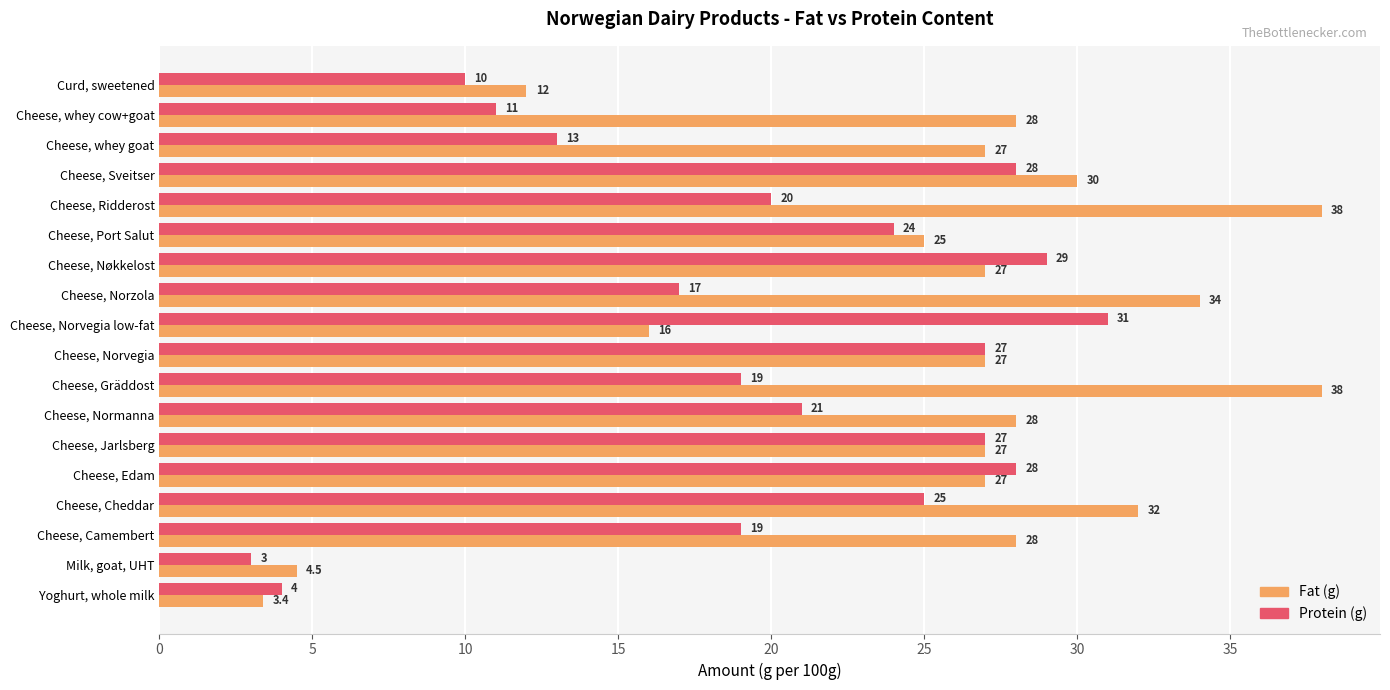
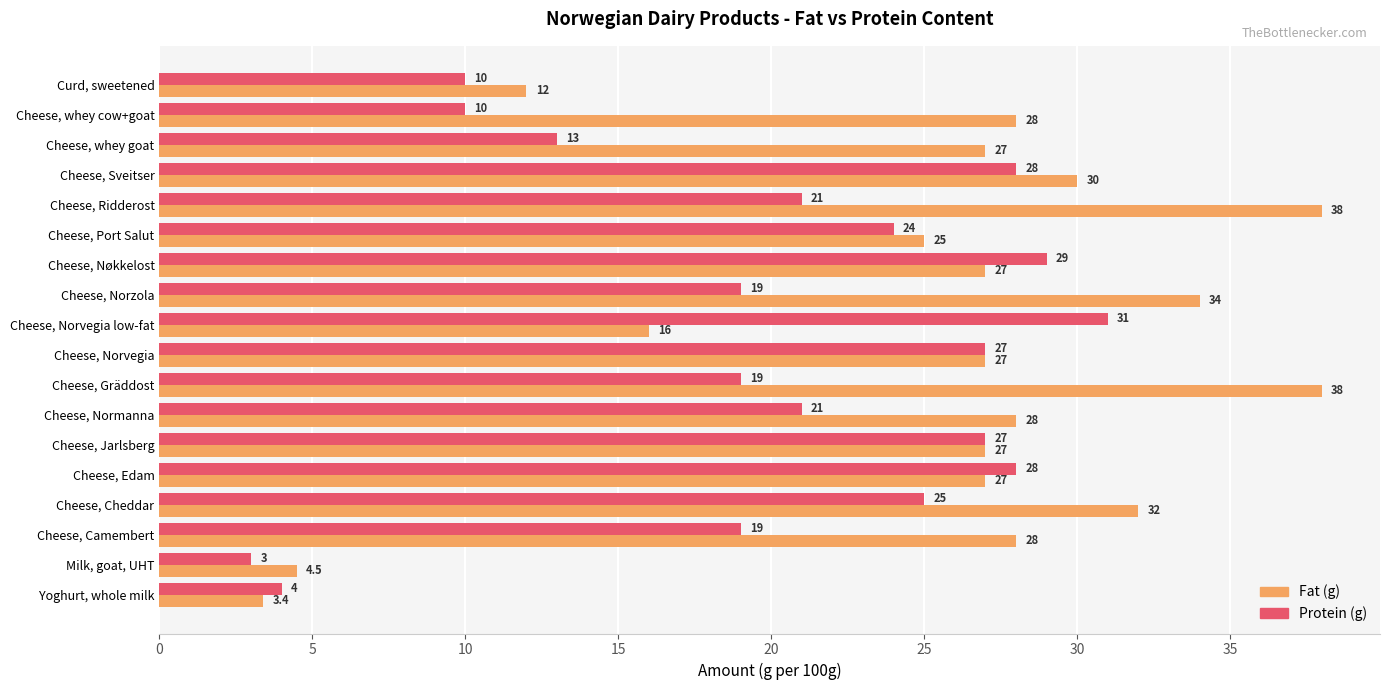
  {
    "Fat (g)": {
      "Curd, sweetened": 12,
      "Cheese, whey cow+goat": 28,
      "Cheese, whey goat": 27,
      "Cheese, Sveitser": 30,
      "Cheese, Ridderost": 38,
      "Cheese, Port Salut": 25,
      "Cheese, Nøkkelost": 27,
      "Cheese, Norzola": 34,
      "Cheese, Norvegia low-fat": 16,
      "Cheese, Norvegia": 27,
      "Cheese, Gräddost": 38,
      "Cheese, Normanna": 28,
      "Cheese, Jarlsberg": 27,
      "Cheese, Edam": 27,
      "Cheese, Cheddar": 32,
      "Cheese, Camembert": 28,
      "Milk, goat, UHT": 4.5,
      "Yoghurt, whole milk": 3.4
    },
    "Protein (g)": {
      "Curd, sweetened": 10,
-     "Cheese, whey cow+goat": 11,
+     "Cheese, whey cow+goat": 10,
      "Cheese, whey goat": 13,
      "Cheese, Sveitser": 28,
-     "Cheese, Ridderost": 20,
+     "Cheese, Ridderost": 21,
      "Cheese, Port Salut": 24,
      "Cheese, Nøkkelost": 29,
-     "Cheese, Norzola": 17,
+     "Cheese, Norzola": 19,
      "Cheese, Norvegia low-fat": 31,
      "Cheese, Norvegia": 27,
      "Cheese, Gräddost": 19,
      "Cheese, Normanna": 21,
      "Cheese, Jarlsberg": 27,
      "Cheese, Edam": 28,
      "Cheese, Cheddar": 25,
      "Cheese, Camembert": 19,
      "Milk, goat, UHT": 3,
      "Yoghurt, whole milk": 4
    }
  }
